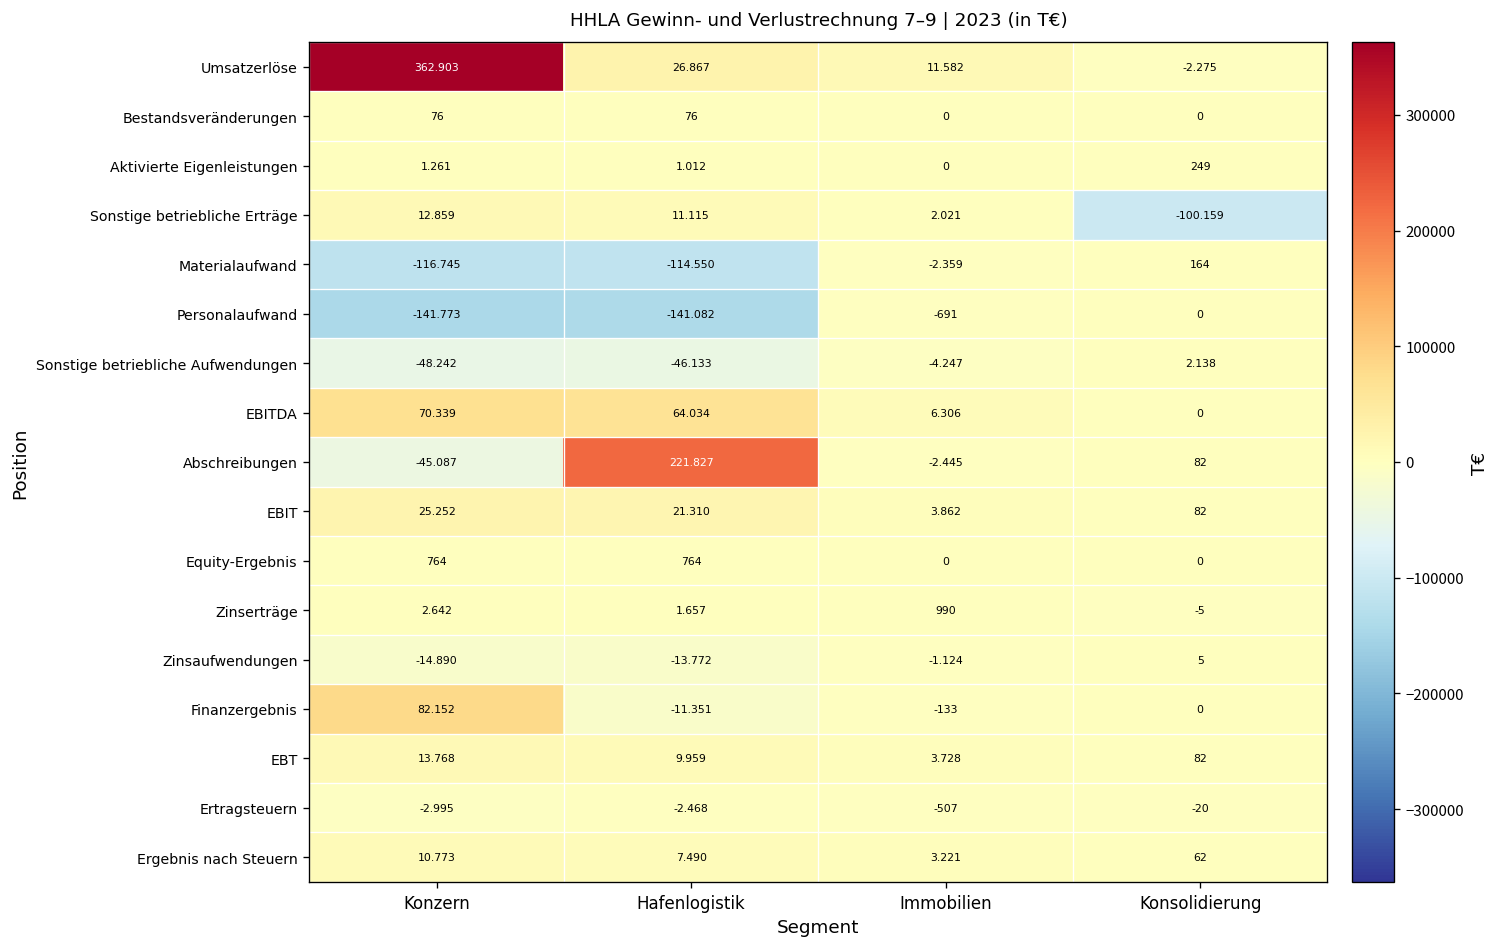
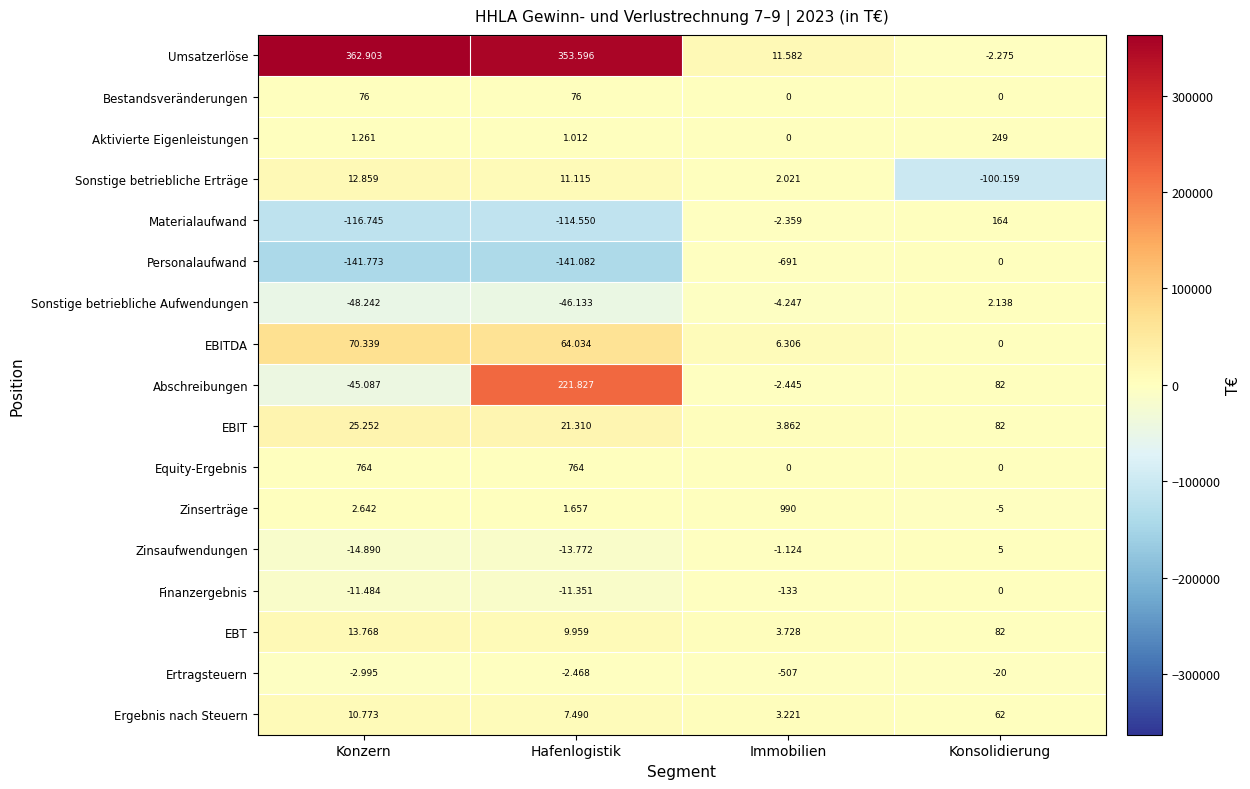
  {
    "Umsatzerlöse": {
      "Konzern": 362.903,
-     "Hafenlogistik": 26.867,
+     "Hafenlogistik": 353.596,
      "Immobilien": 11.582,
      "Konsolidierung": -2.275
    },
    "Bestandsveränderungen": {
      "Konzern": 76,
      "Hafenlogistik": 76,
      "Immobilien": 0,
      "Konsolidierung": 0
    },
    "Aktivierte Eigenleistungen": {
      "Konzern": 1.261,
      "Hafenlogistik": 1.012,
      "Immobilien": 0,
      "Konsolidierung": 249
    },
    "Sonstige betriebliche Erträge": {
      "Konzern": 12.859,
      "Hafenlogistik": 11.115,
      "Immobilien": 2.021,
      "Konsolidierung": -100.159
    },
    "Materialaufwand": {
      "Konzern": -116.745,
      "Hafenlogistik": -114.550,
      "Immobilien": -2.359,
      "Konsolidierung": 164
    },
    "Personalaufwand": {
      "Konzern": -141.773,
      "Hafenlogistik": -141.082,
      "Immobilien": -691,
      "Konsolidierung": 0
    },
    "Sonstige betriebliche Aufwendungen": {
      "Konzern": -48.242,
      "Hafenlogistik": -46.133,
      "Immobilien": -4.247,
      "Konsolidierung": 2.138
    },
    "EBITDA": {
      "Konzern": 70.339,
      "Hafenlogistik": 64.034,
      "Immobilien": 6.306,
      "Konsolidierung": 0
    },
    "Abschreibungen": {
      "Konzern": -45.087,
      "Hafenlogistik": 221.827,
      "Immobilien": -2.445,
      "Konsolidierung": 82
    },
    "EBIT": {
      "Konzern": 25.252,
      "Hafenlogistik": 21.310,
      "Immobilien": 3.862,
      "Konsolidierung": 82
    },
    "Equity-Ergebnis": {
      "Konzern": 764,
      "Hafenlogistik": 764,
      "Immobilien": 0,
      "Konsolidierung": 0
    },
    "Zinserträge": {
      "Konzern": 2.642,
      "Hafenlogistik": 1.657,
      "Immobilien": 990,
      "Konsolidierung": -5
    },
    "Zinsaufwendungen": {
      "Konzern": -14.890,
      "Hafenlogistik": -13.772,
      "Immobilien": -1.124,
      "Konsolidierung": 5
    },
    "Finanzergebnis": {
-     "Konzern": 82.152,
+     "Konzern": -11.484,
      "Hafenlogistik": -11.351,
      "Immobilien": -133,
      "Konsolidierung": 0
    },
    "EBT": {
      "Konzern": 13.768,
      "Hafenlogistik": 9.959,
      "Immobilien": 3.728,
      "Konsolidierung": 82
    },
    "Ertragsteuern": {
      "Konzern": -2.995,
      "Hafenlogistik": -2.468,
      "Immobilien": -507,
      "Konsolidierung": -20
    },
    "Ergebnis nach Steuern": {
      "Konzern": 10.773,
      "Hafenlogistik": 7.490,
      "Immobilien": 3.221,
      "Konsolidierung": 62
    }
  }
